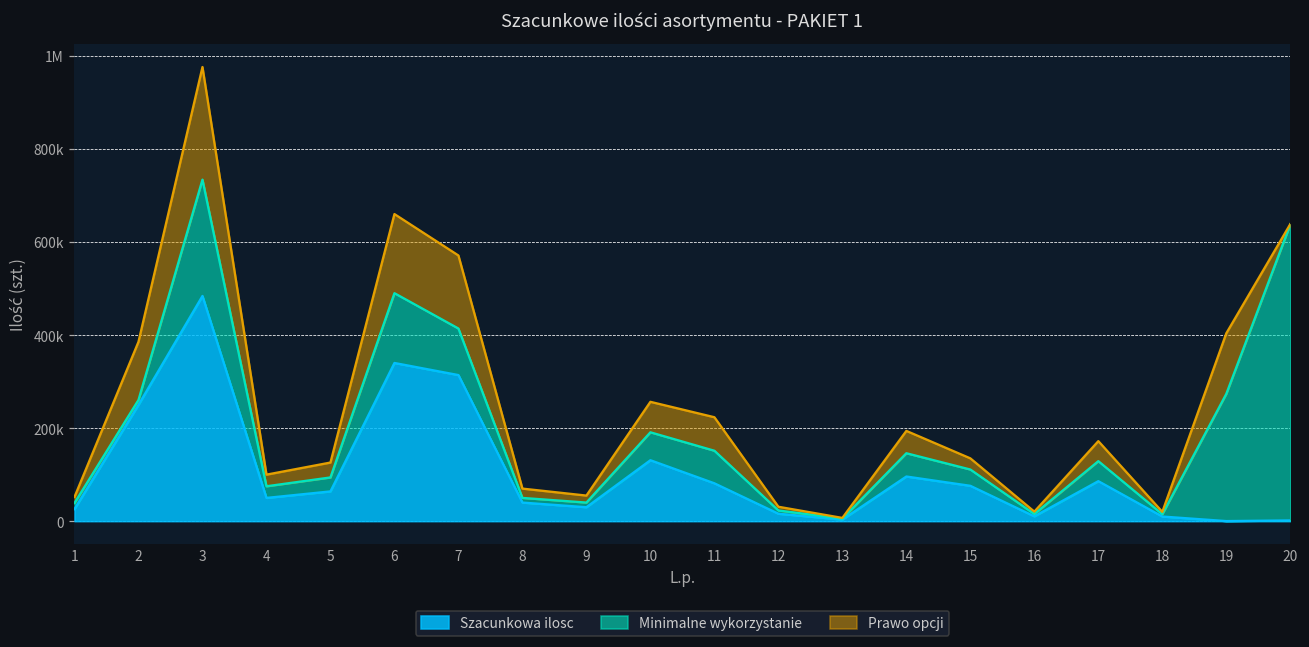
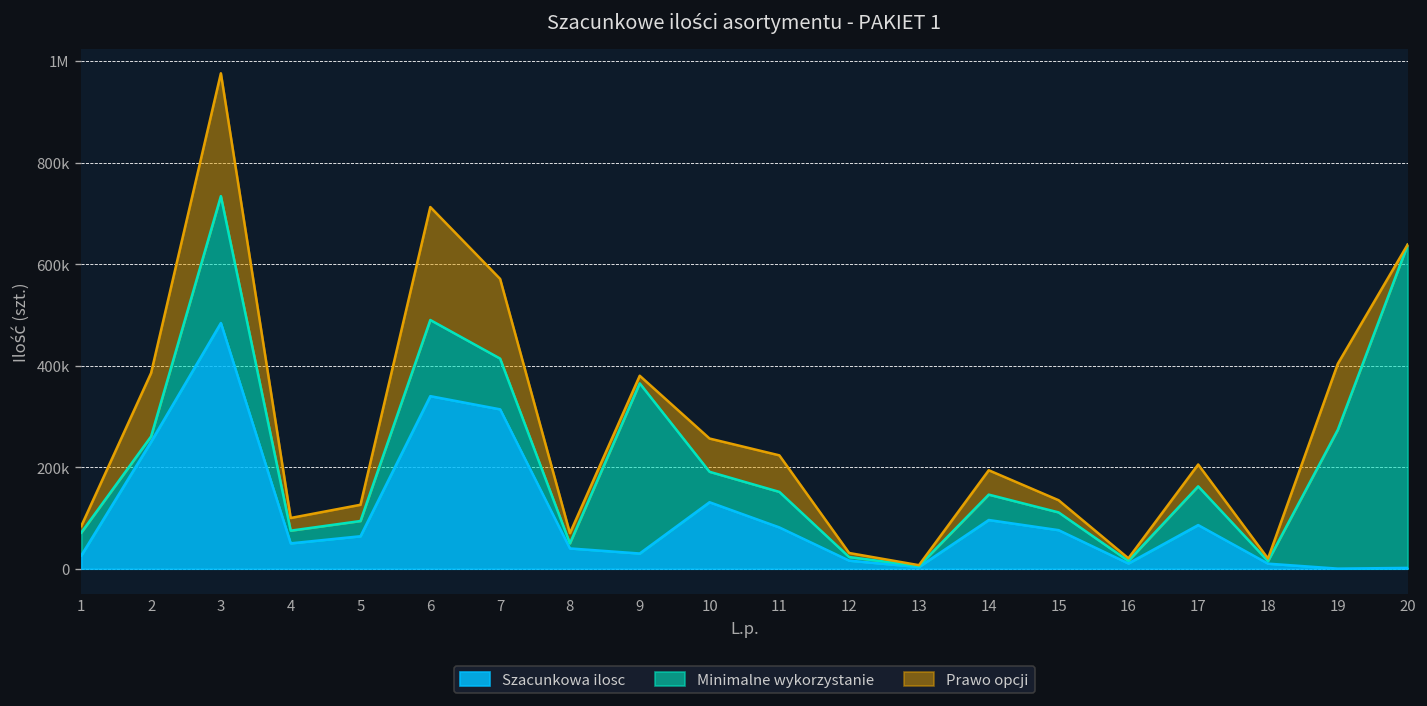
  {
    "Szacunkowa ilosc": {
      "1": 30000,
      "2": 250000,
      "3": 480000,
      "4": 50000,
      "5": 60000,
      "6": 340000,
      "7": 310000,
      "8": 40000,
      "9": 30000,
      "10": 130000,
      "11": 80000,
      "12": 20000,
      "14": 100000,
      "15": 80000,
      "17": 90000,
      "19": 0,
      "20": 0
    },
    "Minimalne wykorzystanie": {
-     "1": 10000,
+     "1": 50000,
      "2": 10000,
      "3": 250000,
      "4": 30000,
      "5": 30000,
      "6": 150000,
      "7": 100000,
      "8": 10000,
-     "9": 10000,
+     "9": 340000,
      "10": 60000,
      "11": 70000,
      "12": 10000,
      "14": 50000,
      "15": 40000,
-     "17": 40000,
+     "17": 80000,
      "19": 270000
    },
    "Prawo opcji": {
      "1": 10000,
      "2": 130000,
      "3": 240000,
      "4": 30000,
      "5": 30000,
-     "6": 170000,
+     "6": 220000,
      "7": 160000,
      "8": 20000,
      "9": 20000,
      "10": 70000,
      "11": 70000,
      "12": 10000,
      "14": 50000,
      "15": 20000,
      "17": 40000,
      "19": 130000
    }
  }
